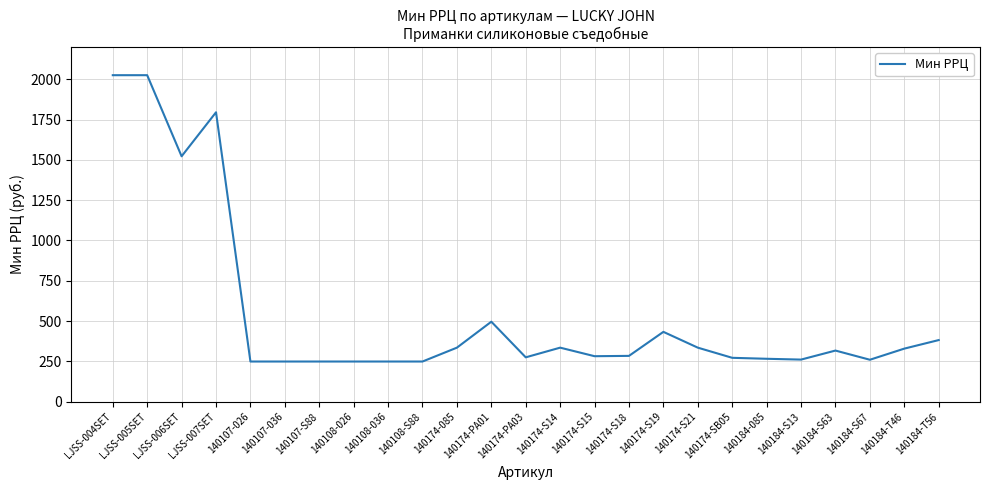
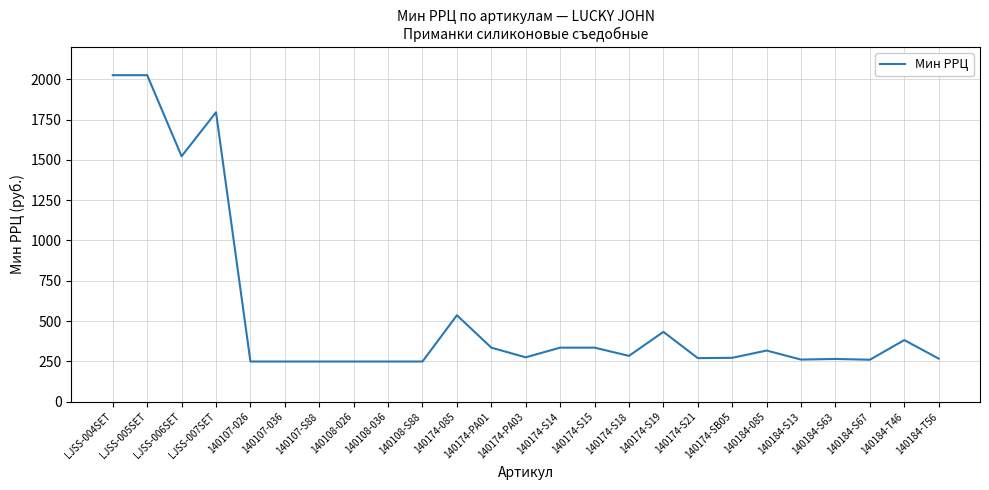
  {
    "LJSS-004SET": 2030,
    "LJSS-005SET": 2030,
    "LJSS-006SET": 1520,
    "LJSS-007SET": 1800,
    "140107-026": 250,
    "140107-036": 250,
    "140107-S88": 250,
    "140108-026": 250,
    "140108-036": 250,
    "140108-S88": 250,
-   "140174-085": 340,
-   "140174-PA01": 500,
+   "140174-085": 540,
+   "140174-PA01": 340,
    "140174-PA03": 280,
    "140174-S14": 340,
-   "140174-S15": 280,
+   "140174-S15": 340,
    "140174-S18": 280,
    "140174-S19": 430,
-   "140174-S21": 340,
+   "140174-S21": 270,
    "140174-SB05": 270,
-   "140184-085": 270,
+   "140184-085": 320,
    "140184-S13": 260,
-   "140184-S63": 320,
+   "140184-S63": 270,
    "140184-S67": 260,
-   "140184-T46": 330,
-   "140184-T56": 380
+   "140184-T46": 380,
+   "140184-T56": 270
  }
